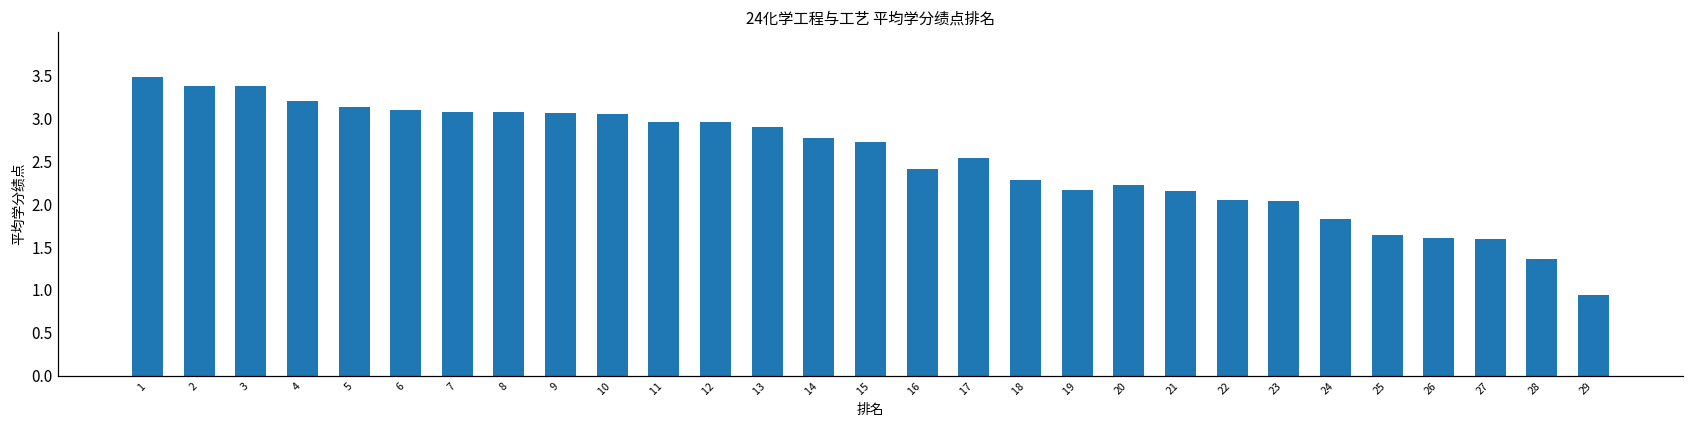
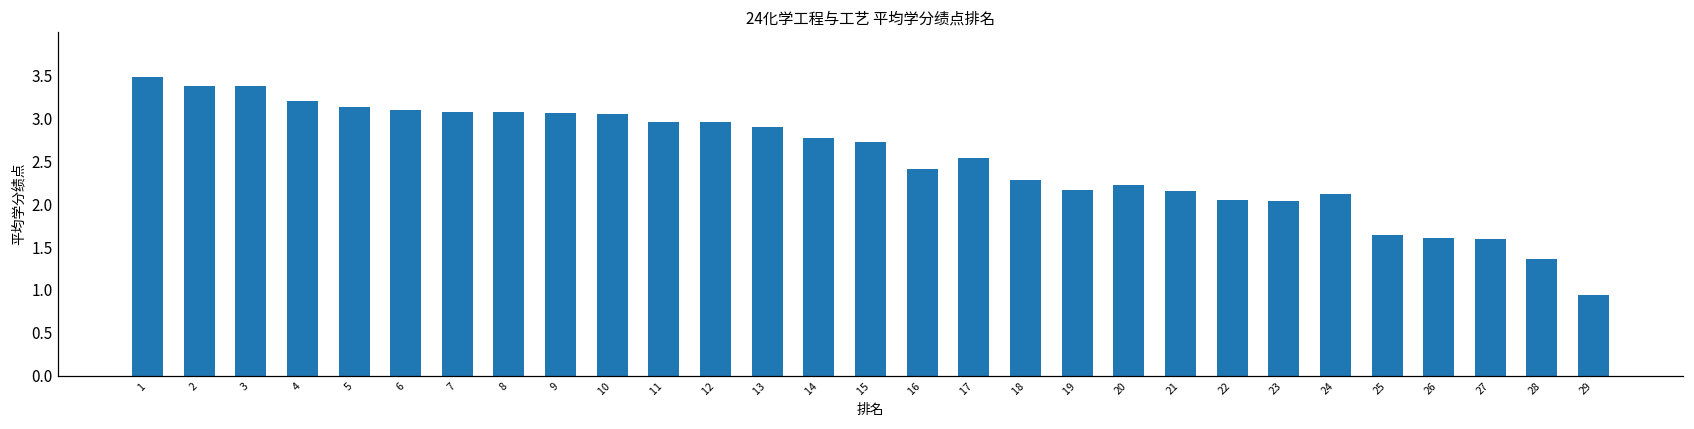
  {
    "1": 3.5,
    "2": 3.4,
    "3": 3.4,
    "4": 3.2,
    "5": 3.1,
    "6": 3.1,
    "7": 3.1,
    "8": 3.1,
    "9": 3.1,
    "10": 3.0,
    "11": 3.0,
    "12": 3.0,
    "13": 2.9,
    "14": 2.8,
    "15": 2.7,
    "16": 2.4,
    "17": 2.5,
    "18": 2.3,
    "19": 2.2,
    "20": 2.2,
    "21": 2.2,
    "22": 2.1,
    "23": 2.0,
-   "24": 1.8,
+   "24": 2.1,
    "25": 1.6,
    "26": 1.6,
    "27": 1.6,
    "28": 1.4,
    "29": 0.9
  }
